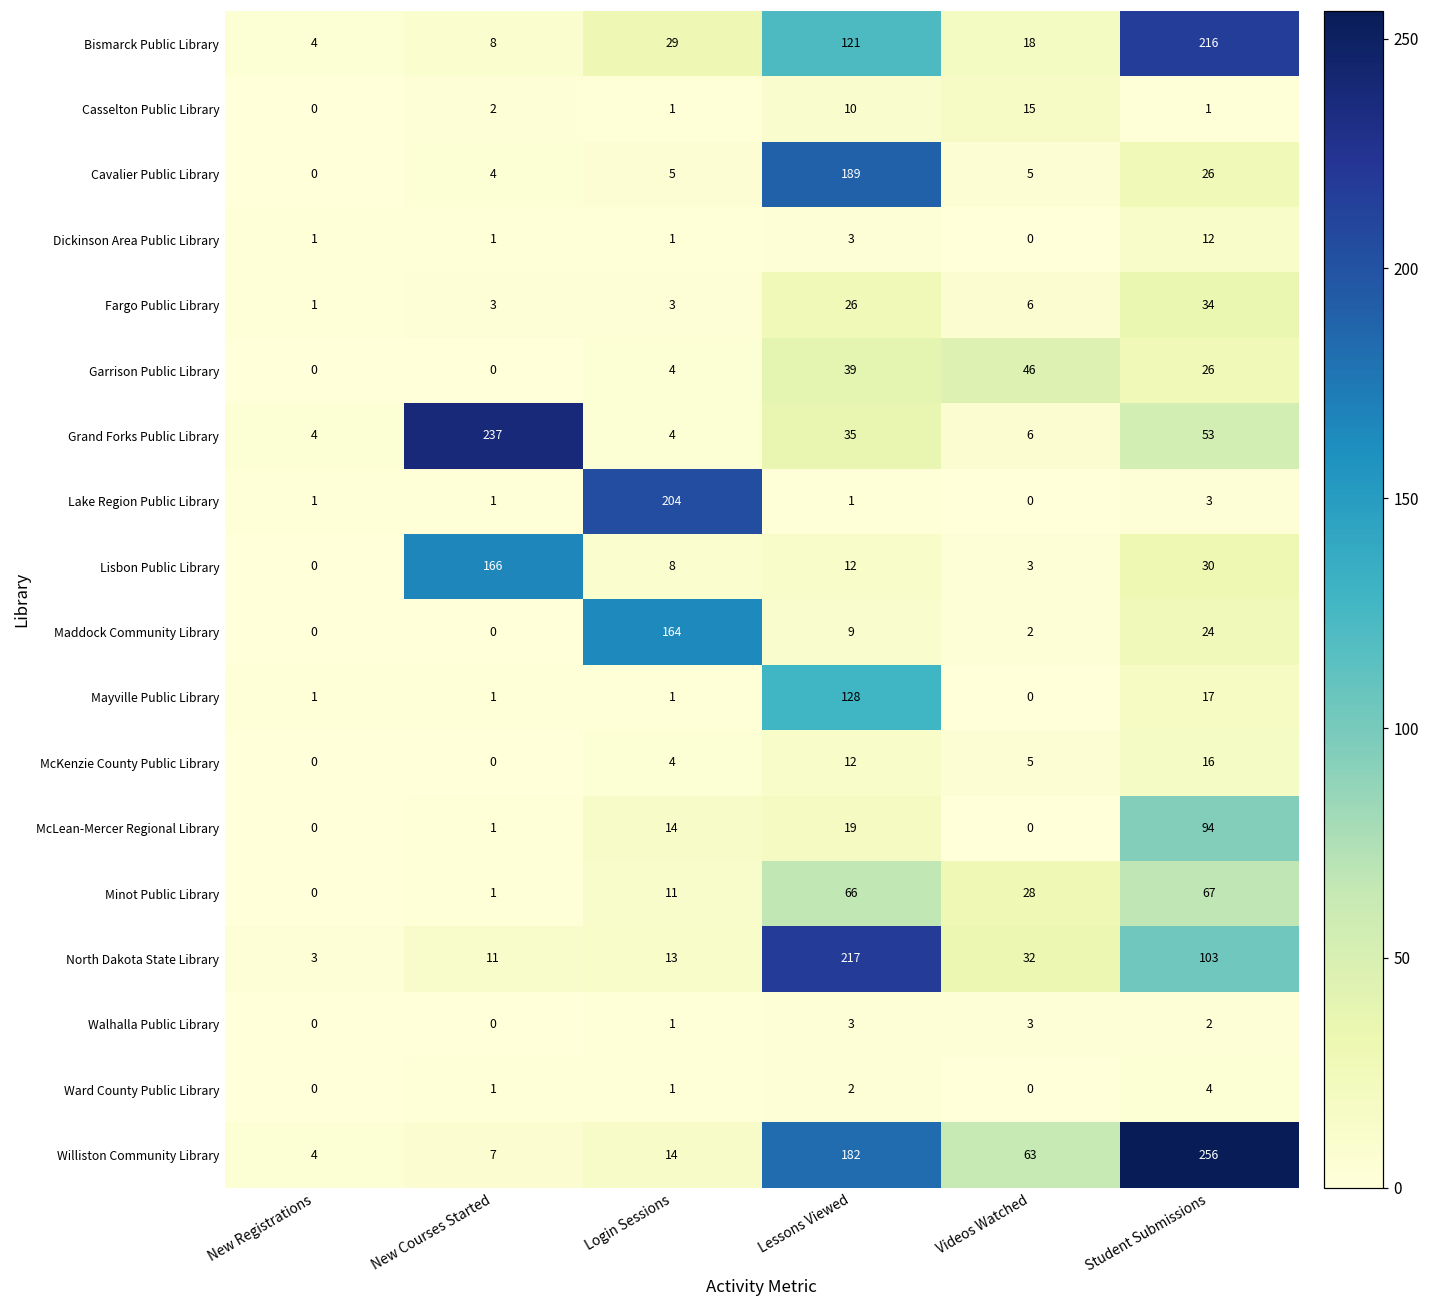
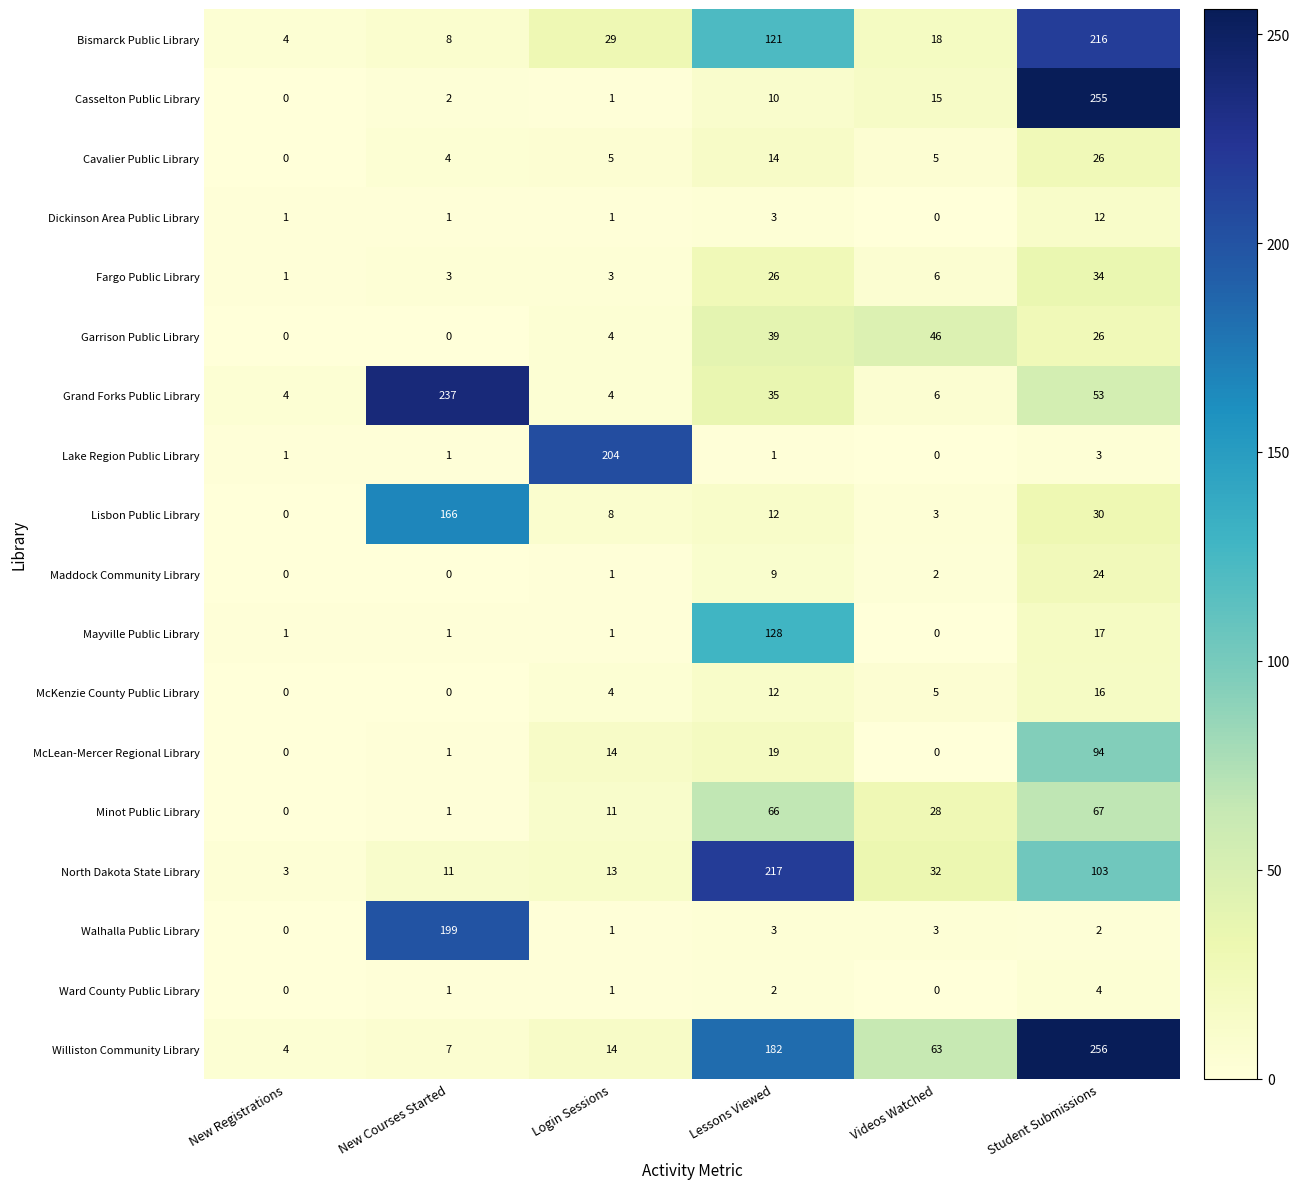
  {
    "Bismarck Public Library": {
      "New Registrations": 4,
      "New Courses Started": 8,
      "Login Sessions": 29,
      "Lessons Viewed": 121,
      "Videos Watched": 18,
      "Student Submissions": 216
    },
    "Casselton Public Library": {
      "New Registrations": 0,
      "New Courses Started": 2,
      "Login Sessions": 1,
      "Lessons Viewed": 10,
      "Videos Watched": 15,
-     "Student Submissions": 1
+     "Student Submissions": 255
    },
    "Cavalier Public Library": {
      "New Registrations": 0,
      "New Courses Started": 4,
      "Login Sessions": 5,
-     "Lessons Viewed": 189,
+     "Lessons Viewed": 14,
      "Videos Watched": 5,
      "Student Submissions": 26
    },
    "Dickinson Area Public Library": {
      "New Registrations": 1,
      "New Courses Started": 1,
      "Login Sessions": 1,
      "Lessons Viewed": 3,
      "Videos Watched": 0,
      "Student Submissions": 12
    },
    "Fargo Public Library": {
      "New Registrations": 1,
      "New Courses Started": 3,
      "Login Sessions": 3,
      "Lessons Viewed": 26,
      "Videos Watched": 6,
      "Student Submissions": 34
    },
    "Garrison Public Library": {
      "New Registrations": 0,
      "New Courses Started": 0,
      "Login Sessions": 4,
      "Lessons Viewed": 39,
      "Videos Watched": 46,
      "Student Submissions": 26
    },
    "Grand Forks Public Library": {
      "New Registrations": 4,
      "New Courses Started": 237,
      "Login Sessions": 4,
      "Lessons Viewed": 35,
      "Videos Watched": 6,
      "Student Submissions": 53
    },
    "Lake Region Public Library": {
      "New Registrations": 1,
      "New Courses Started": 1,
      "Login Sessions": 204,
      "Lessons Viewed": 1,
      "Videos Watched": 0,
      "Student Submissions": 3
    },
    "Lisbon Public Library": {
      "New Registrations": 0,
      "New Courses Started": 166,
      "Login Sessions": 8,
      "Lessons Viewed": 12,
      "Videos Watched": 3,
      "Student Submissions": 30
    },
    "Maddock Community Library": {
      "New Registrations": 0,
      "New Courses Started": 0,
-     "Login Sessions": 164,
+     "Login Sessions": 1,
      "Lessons Viewed": 9,
      "Videos Watched": 2,
      "Student Submissions": 24
    },
    "Mayville Public Library": {
      "New Registrations": 1,
      "New Courses Started": 1,
      "Login Sessions": 1,
      "Lessons Viewed": 128,
      "Videos Watched": 0,
      "Student Submissions": 17
    },
    "McKenzie County Public Library": {
      "New Registrations": 0,
      "New Courses Started": 0,
      "Login Sessions": 4,
      "Lessons Viewed": 12,
      "Videos Watched": 5,
      "Student Submissions": 16
    },
    "McLean-Mercer Regional Library": {
      "New Registrations": 0,
      "New Courses Started": 1,
      "Login Sessions": 14,
      "Lessons Viewed": 19,
      "Videos Watched": 0,
      "Student Submissions": 94
    },
    "Minot Public Library": {
      "New Registrations": 0,
      "New Courses Started": 1,
      "Login Sessions": 11,
      "Lessons Viewed": 66,
      "Videos Watched": 28,
      "Student Submissions": 67
    },
    "North Dakota State Library": {
      "New Registrations": 3,
      "New Courses Started": 11,
      "Login Sessions": 13,
      "Lessons Viewed": 217,
      "Videos Watched": 32,
      "Student Submissions": 103
    },
    "Walhalla Public Library": {
      "New Registrations": 0,
-     "New Courses Started": 0,
+     "New Courses Started": 199,
      "Login Sessions": 1,
      "Lessons Viewed": 3,
      "Videos Watched": 3,
      "Student Submissions": 2
    },
    "Ward County Public Library": {
      "New Registrations": 0,
      "New Courses Started": 1,
      "Login Sessions": 1,
      "Lessons Viewed": 2,
      "Videos Watched": 0,
      "Student Submissions": 4
    },
    "Williston Community Library": {
      "New Registrations": 4,
      "New Courses Started": 7,
      "Login Sessions": 14,
      "Lessons Viewed": 182,
      "Videos Watched": 63,
      "Student Submissions": 256
    }
  }
